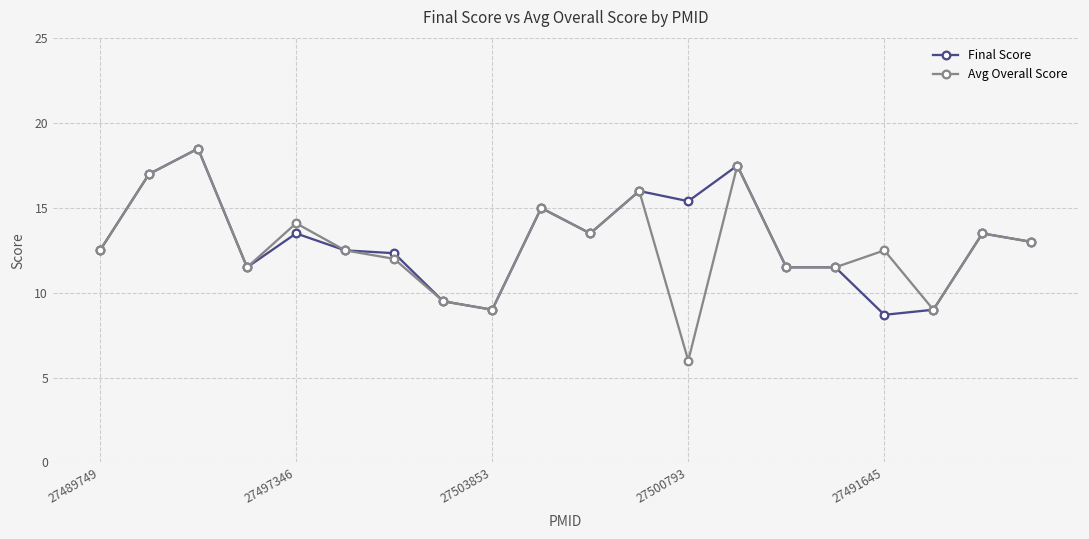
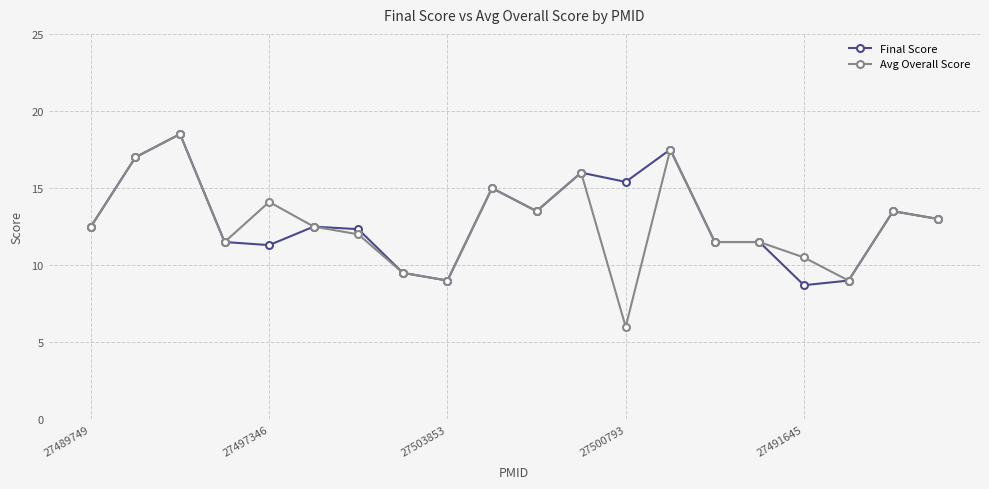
  {
    "Final Score": {
-     "27497346": 13.5,
+     "27497346": 11.3,
      "27500793": 15.4,
      "27491645": 8.7
    },
    "Avg Overall Score": {
      "27497346": 14.1,
      "27500793": 6.0,
-     "27491645": 12.5
+     "27491645": 10.5
    }
  }
